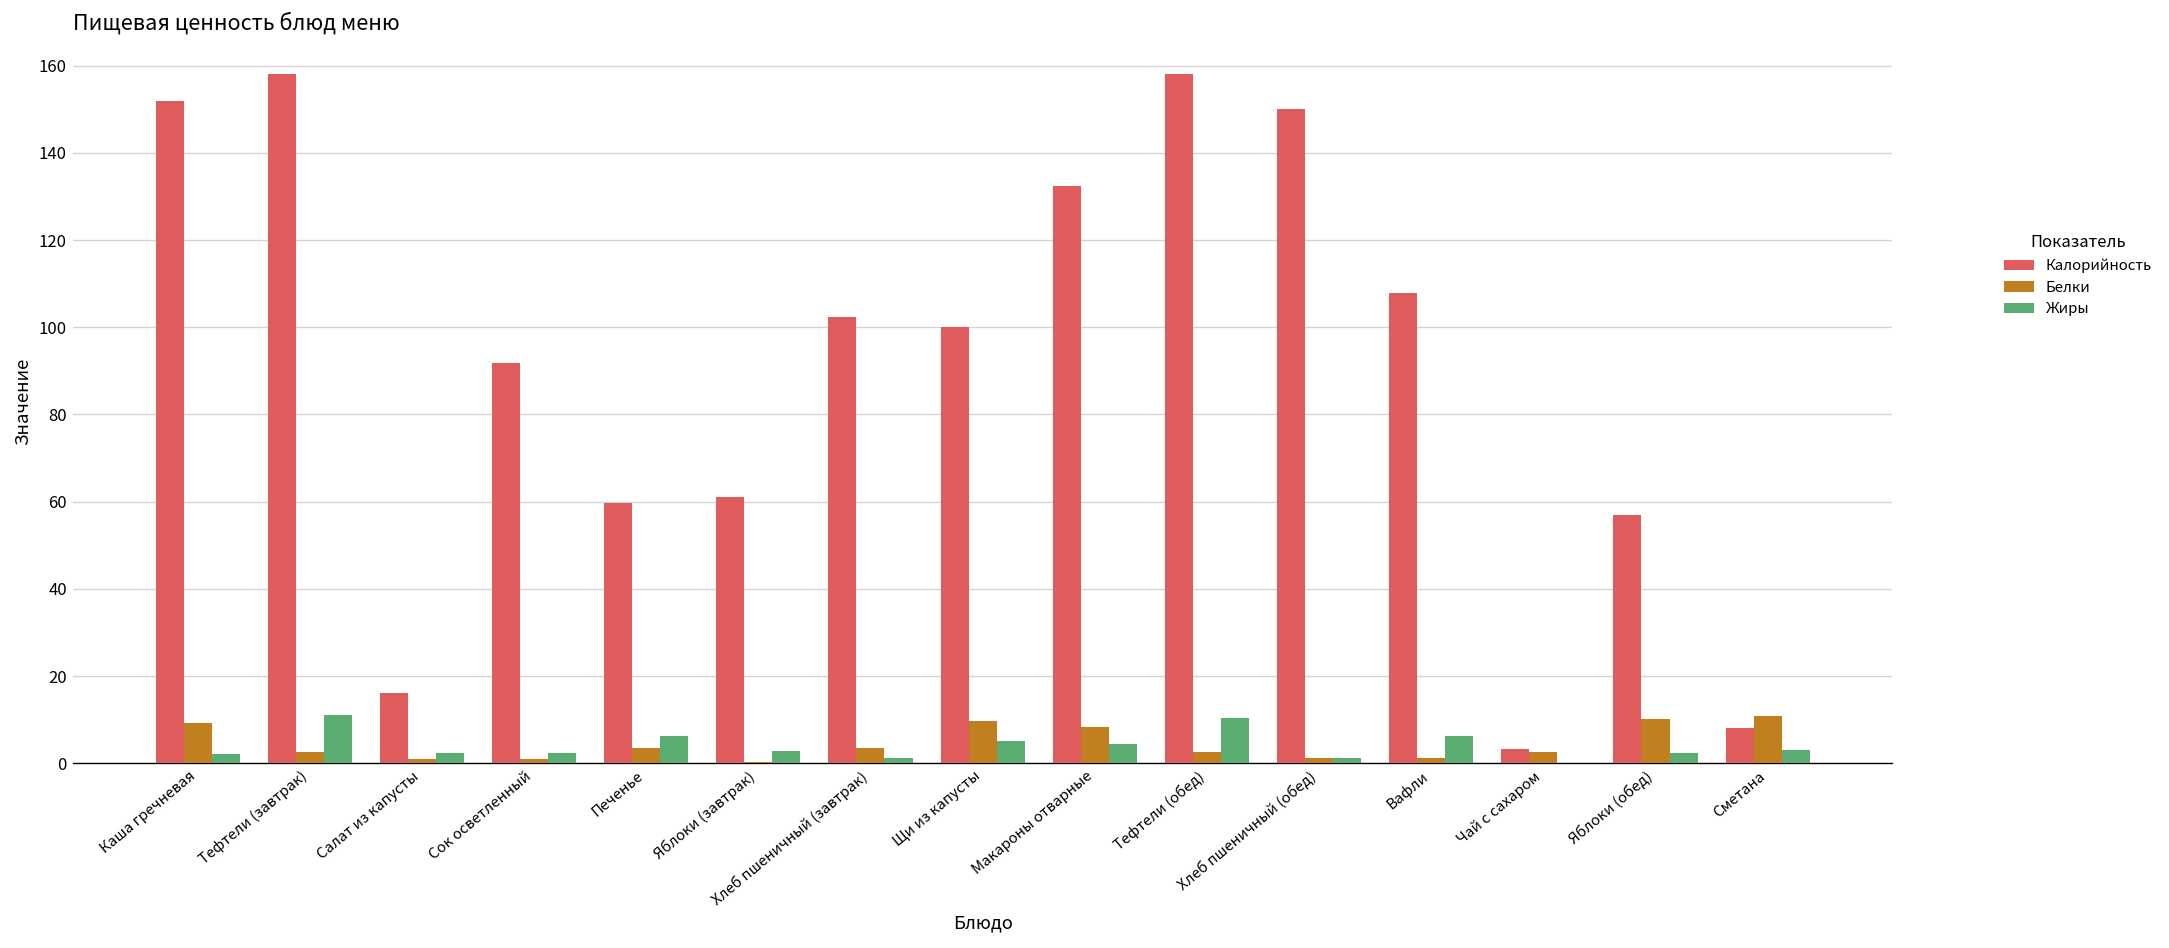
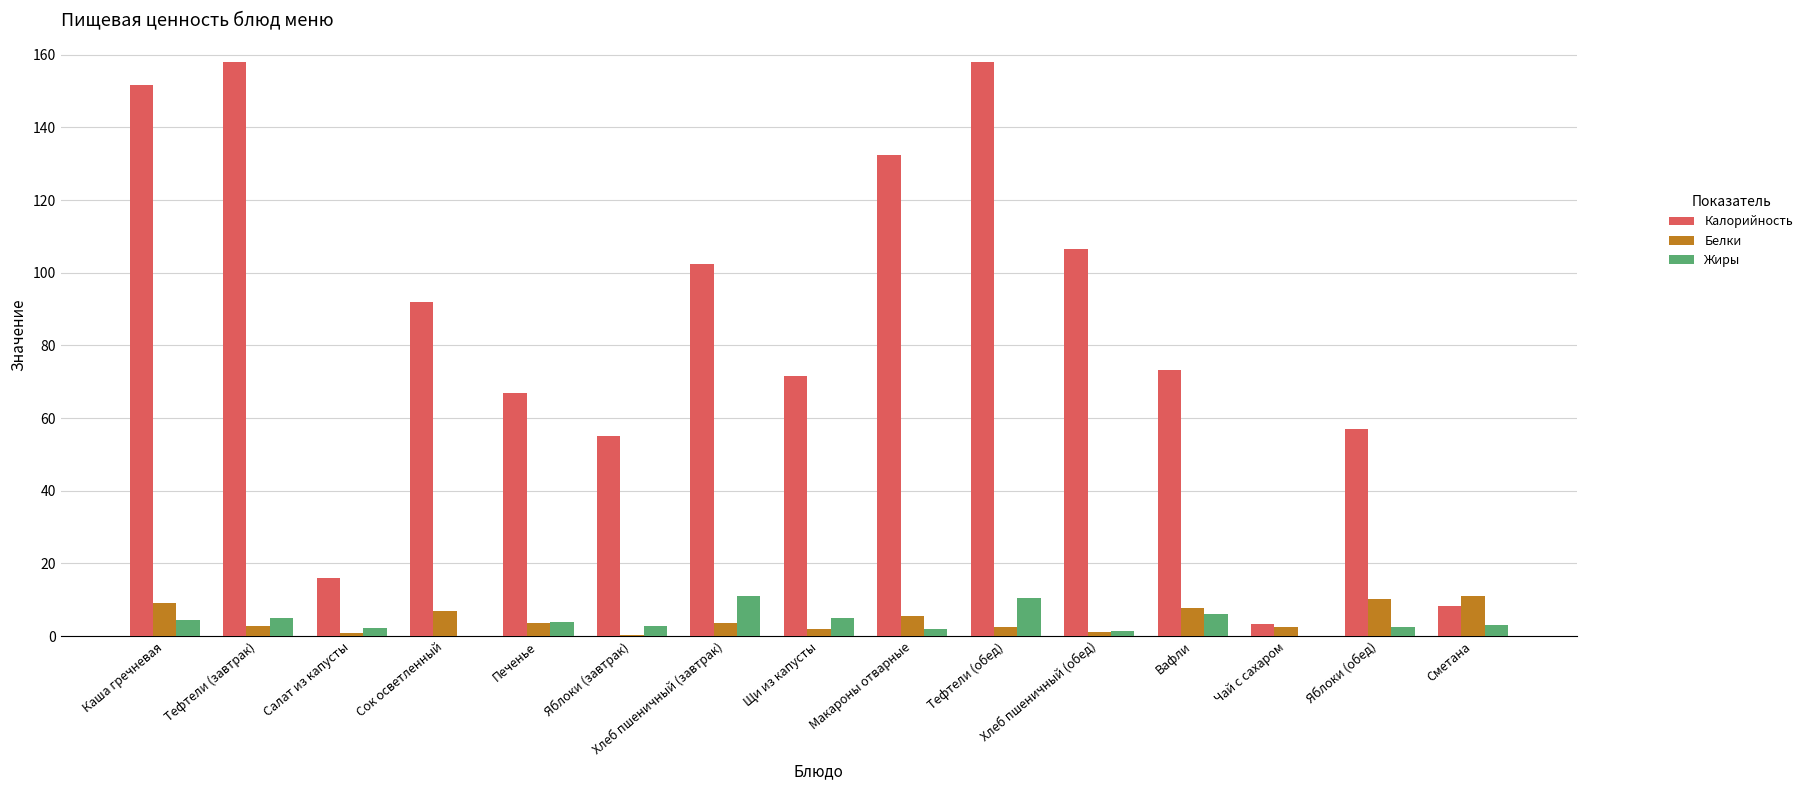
  {
    "Калорийность": {
      "Каша гречневая": 152,
      "Тефтели (завтрак)": 158,
      "Салат из капусты": 16,
      "Сок осветленный": 92,
-     "Печенье": 60,
-     "Яблоки (завтрак)": 61,
+     "Печенье": 67,
+     "Яблоки (завтрак)": 55,
      "Хлеб пшеничный (завтрак)": 102,
-     "Щи из капусты": 100,
+     "Щи из капусты": 72,
      "Макароны отварные": 133,
      "Тефтели (обед)": 158,
-     "Хлеб пшеничный (обед)": 150,
-     "Вафли": 108,
+     "Хлеб пшеничный (обед)": 106,
+     "Вафли": 73,
      "Чай с сахаром": 3,
      "Яблоки (обед)": 57,
      "Сметана": 8
    },
    "Белки": {
      "Каша гречневая": 9,
      "Тефтели (завтрак)": 3,
      "Салат из капусты": 1,
-     "Сок осветленный": 1,
+     "Сок осветленный": 7,
      "Печенье": 4,
      "Хлеб пшеничный (завтрак)": 4,
-     "Щи из капусты": 10,
-     "Макароны отварные": 8,
+     "Щи из капусты": 2,
+     "Макароны отварные": 6,
      "Тефтели (обед)": 2,
      "Хлеб пшеничный (обед)": 1,
-     "Вафли": 1,
+     "Вафли": 8,
      "Чай с сахаром": 3,
      "Яблоки (обед)": 10,
      "Сметана": 11
    },
    "Жиры": {
-     "Каша гречневая": 2,
-     "Тефтели (завтрак)": 11,
+     "Каша гречневая": 5,
+     "Тефтели (завтрак)": 5,
      "Салат из капусты": 2,
-     "Сок осветленный": 2,
-     "Печенье": 6,
+     "Сок осветленный": 0,
+     "Печенье": 4,
      "Яблоки (завтрак)": 3,
-     "Хлеб пшеничный (завтрак)": 1,
+     "Хлеб пшеничный (завтрак)": 11,
      "Щи из капусты": 5,
-     "Макароны отварные": 5,
+     "Макароны отварные": 2,
      "Тефтели (обед)": 10,
      "Хлеб пшеничный (обед)": 1,
      "Вафли": 6,
      "Чай с сахаром": 0,
      "Яблоки (обед)": 2,
      "Сметана": 3
    }
  }
